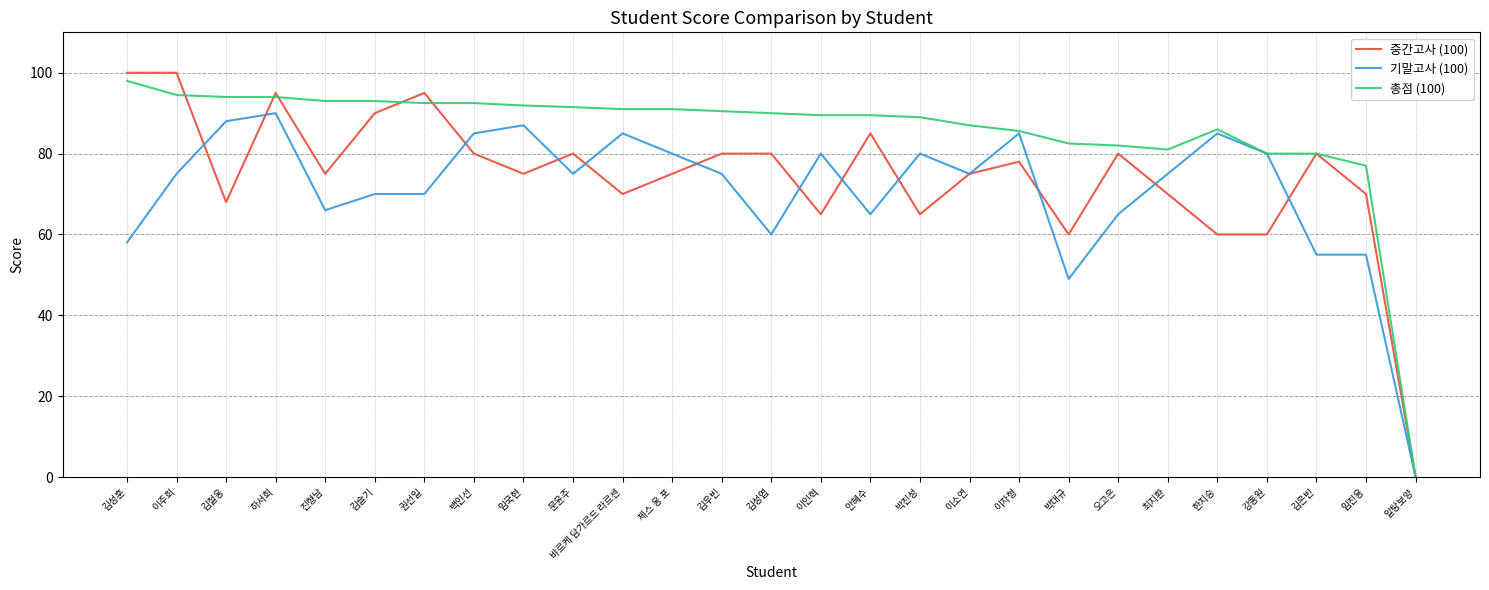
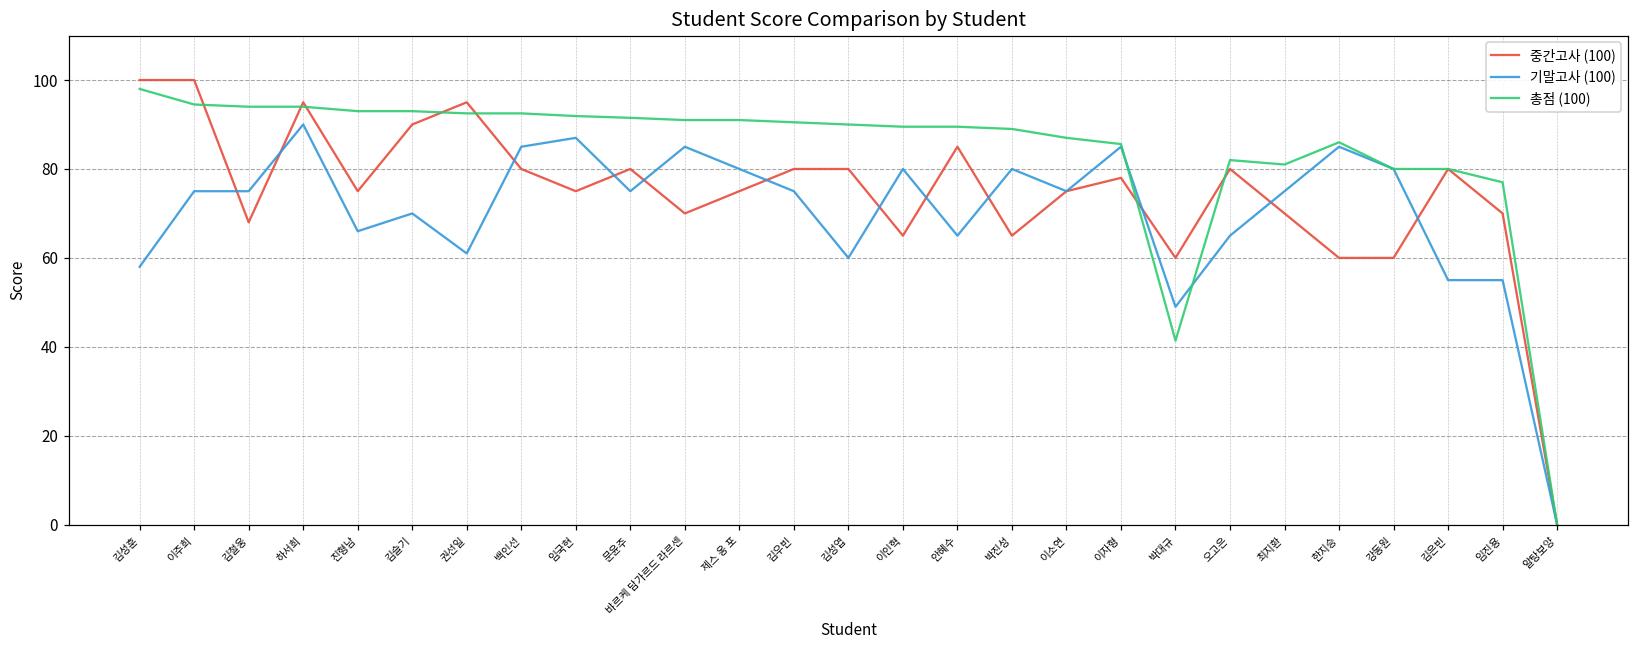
  {
    "중간고사 (100)": {
      "김성훈": 100,
      "이주희": 100,
      "김철웅": 68,
      "하서희": 95,
      "진형남": 75,
      "김슬기": 90,
      "권선일": 95,
      "백인선": 80,
      "임국현": 75,
      "문윤주": 80,
      "뱌르케 담가르드 라르센": 70,
      "제스 옹 포": 75,
      "김우빈": 80,
      "김성엽": 80,
      "이인혁": 65,
      "안혜수": 85,
      "박진성": 65,
      "이자형": 78,
      "박대규": 60,
      "오고은": 80,
      "최지환": 70,
      "한지승": 60,
      "강동원": 60,
      "임진용": 70
    },
    "기말고사 (100)": {
      "김성훈": 58,
      "이주희": 75,
-     "김철웅": 88,
+     "김철웅": 75,
      "하서희": 90,
      "진형남": 66,
      "김슬기": 70,
-     "권선일": 70,
+     "권선일": 61,
      "백인선": 85,
      "임국현": 87,
      "문윤주": 75,
      "뱌르케 담가르드 라르센": 85,
      "제스 옹 포": 80,
      "김우빈": 75,
      "김성엽": 60,
      "이인혁": 80,
      "안혜수": 65,
      "박진성": 80,
      "박대규": 49,
      "오고은": 65,
      "최지환": 75,
      "한지승": 85,
      "김은빈": 55,
      "임진용": 55
    },
    "총점 (100)": {
      "김성훈": 98,
      "이주희": 95,
      "김철웅": 94,
      "하서희": 94,
      "진형남": 93,
      "김슬기": 93,
      "권선일": 93,
      "백인선": 93,
      "임국현": 92,
      "문윤주": 92,
      "뱌르케 담가르드 라르센": 91,
      "제스 옹 포": 91,
      "김우빈": 91,
      "김성엽": 90,
      "이인혁": 90,
      "안혜수": 90,
      "박진성": 89,
      "이소연": 87,
-     "박대규": 83,
+     "박대규": 41,
      "오고은": 82,
      "최지환": 81,
      "한지승": 86,
      "임진용": 77
    }
  }
